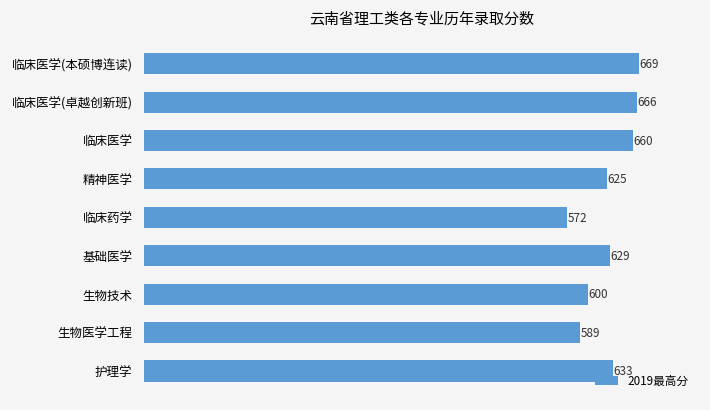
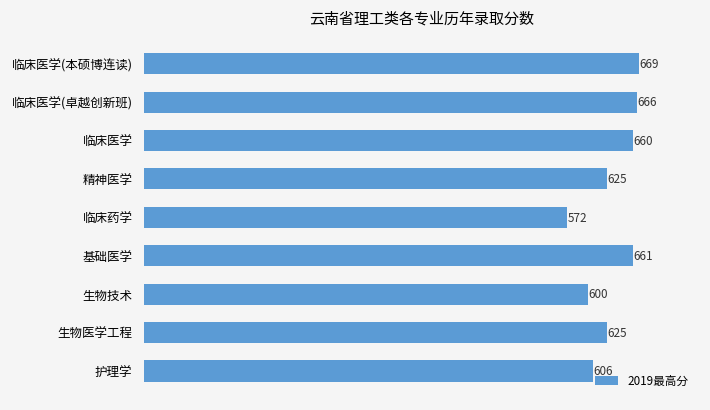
  {
    "临床医学(本硕博连读)": 669,
    "临床医学(卓越创新班)": 666,
    "临床医学": 660,
    "精神医学": 625,
    "临床药学": 572,
-   "基础医学": 629,
+   "基础医学": 661,
    "生物技术": 600,
-   "生物医学工程": 589,
-   "护理学": 633
+   "生物医学工程": 625,
+   "护理学": 606
  }
